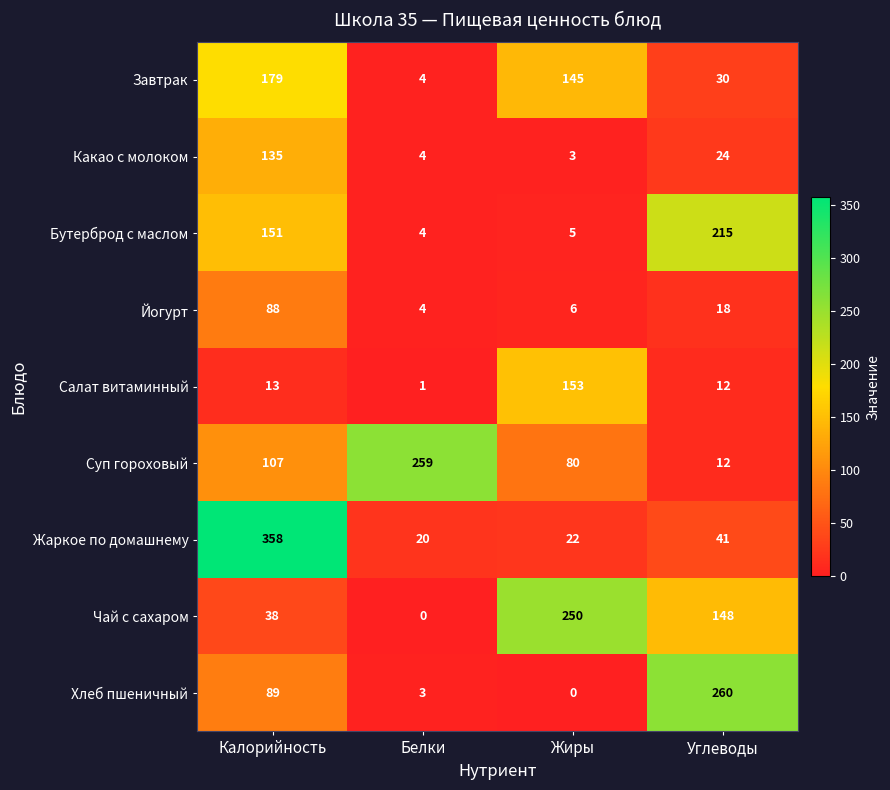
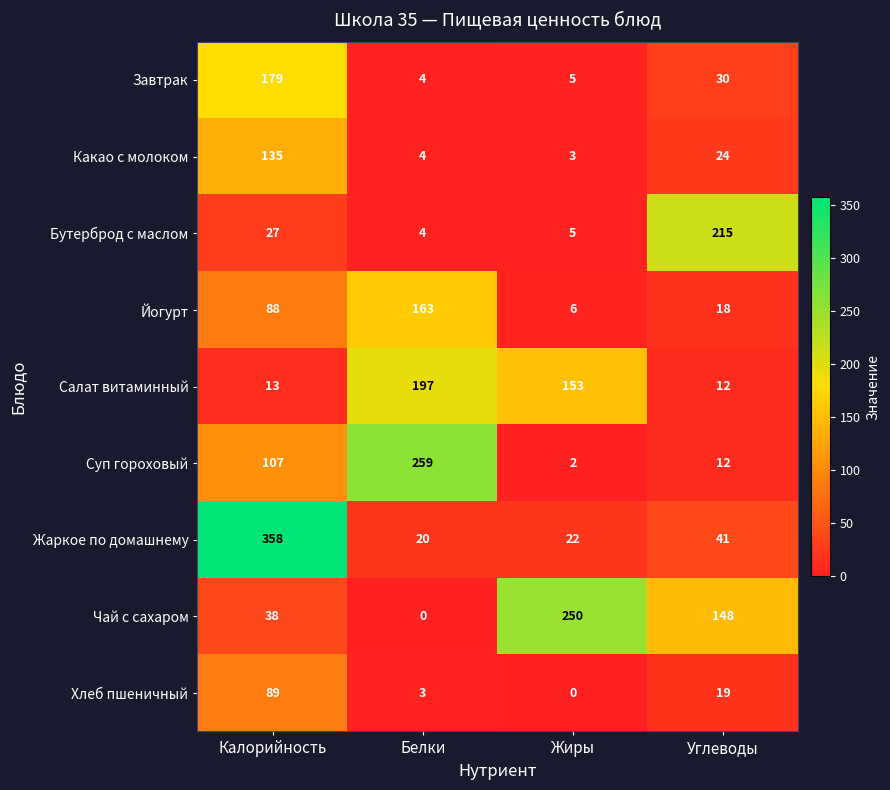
  {
    "Завтрак": {
      "Калорийность": 179,
      "Белки": 4,
-     "Жиры": 145,
+     "Жиры": 5,
      "Углеводы": 30
    },
    "Какао с молоком": {
      "Калорийность": 135,
      "Белки": 4,
      "Жиры": 3,
      "Углеводы": 24
    },
    "Бутерброд с маслом": {
-     "Калорийность": 151,
+     "Калорийность": 27,
      "Белки": 4,
      "Жиры": 5,
      "Углеводы": 215
    },
    "Йогурт": {
      "Калорийность": 88,
-     "Белки": 4,
+     "Белки": 163,
      "Жиры": 6,
      "Углеводы": 18
    },
    "Салат витаминный": {
      "Калорийность": 13,
-     "Белки": 1,
+     "Белки": 197,
      "Жиры": 153,
      "Углеводы": 12
    },
    "Суп гороховый": {
      "Калорийность": 107,
      "Белки": 259,
-     "Жиры": 80,
+     "Жиры": 2,
      "Углеводы": 12
    },
    "Жаркое по домашнему": {
      "Калорийность": 358,
      "Белки": 20,
      "Жиры": 22,
      "Углеводы": 41
    },
    "Чай с сахаром": {
      "Калорийность": 38,
      "Белки": 0,
      "Жиры": 250,
      "Углеводы": 148
    },
    "Хлеб пшеничный": {
      "Калорийность": 89,
      "Белки": 3,
      "Жиры": 0,
-     "Углеводы": 260
+     "Углеводы": 19
    }
  }
